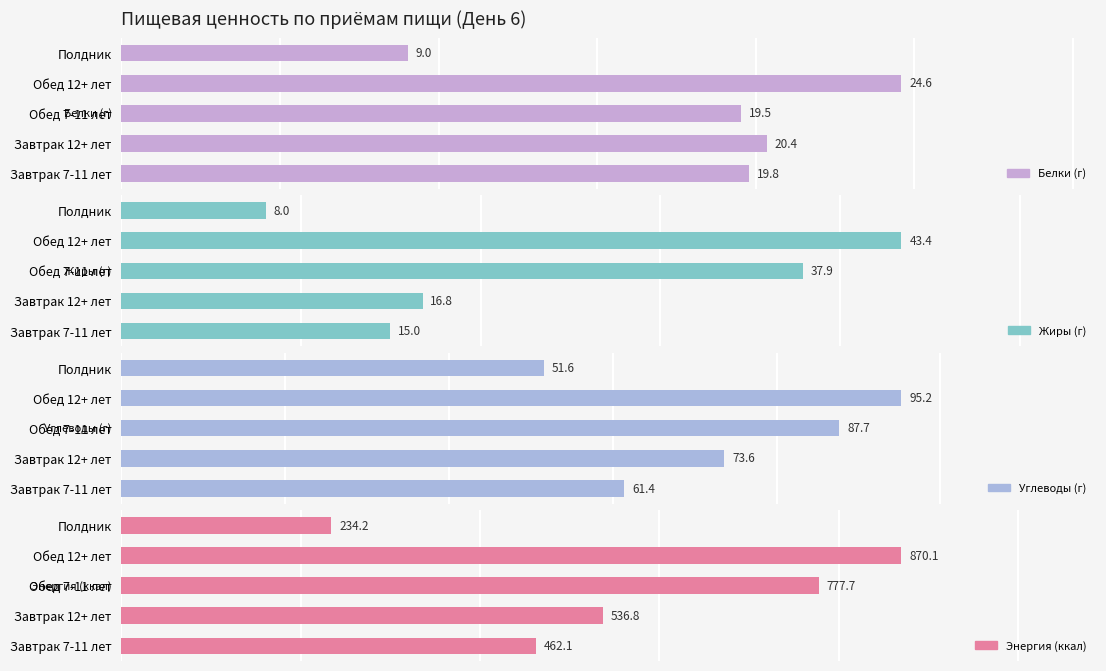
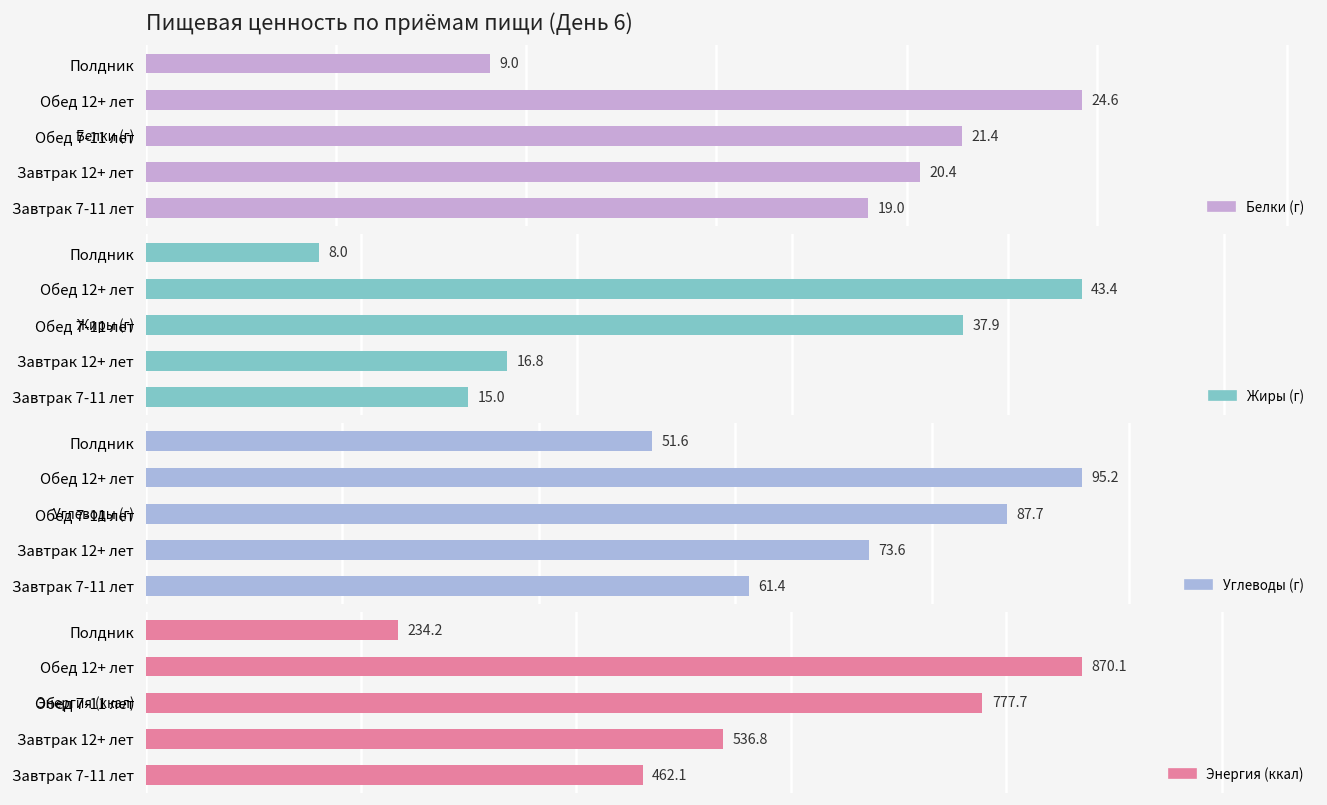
  {
    "Пищевая ценность по приёмам пищи (День 6)": {
      "Полдник": 9.0,
      "Обед 12+ лет": 24.6,
-     "Обед 7-11 лет": 19.5,
+     "Обед 7-11 лет": 21.4,
      "Завтрак 12+ лет": 20.4,
-     "Завтрак 7-11 лет": 19.8
+     "Завтрак 7-11 лет": 19.0
    }
  }
